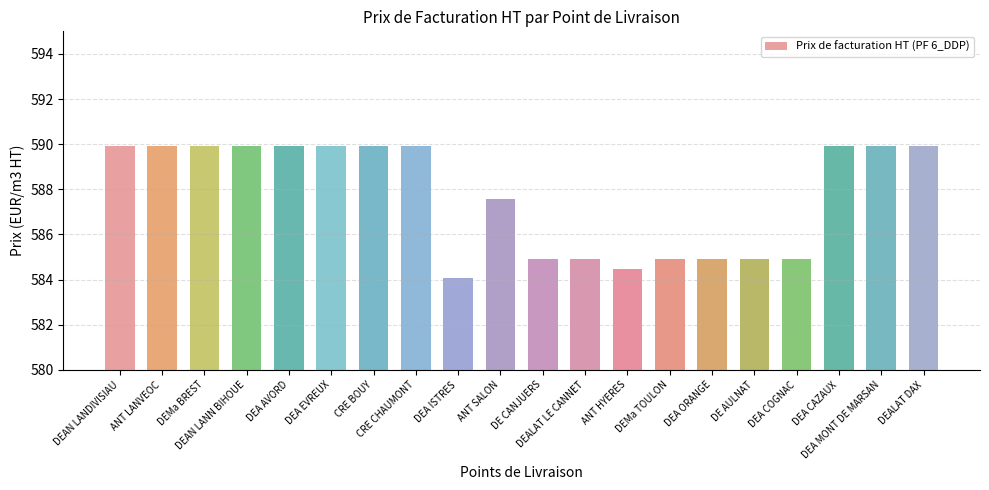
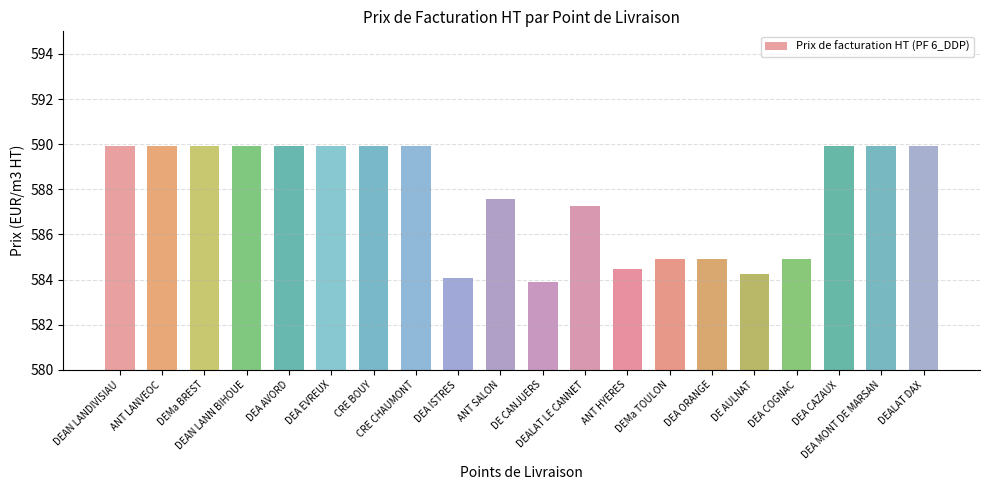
  {
    "DEAN LANDIVISIAU": 589.9,
    "ANT LANVEOC": 589.9,
    "DEMa BREST": 589.9,
    "DEAN LANN BIHOUE": 589.9,
    "DEA AVORD": 589.9,
    "DEA EVREUX": 589.9,
    "CRE BOUY": 589.9,
    "CRE CHAUMONT": 589.9,
    "DEA ISTRES": 584.1,
    "ANT SALON": 587.6,
-   "DE CANJUERS": 584.9,
-   "DEALAT LE CANNET": 584.9,
+   "DE CANJUERS": 583.9,
+   "DEALAT LE CANNET": 587.3,
    "ANT HYERES": 584.5,
    "DEMa TOULON": 584.9,
    "DEA ORANGE": 584.9,
-   "DE AULNAT": 584.9,
+   "DE AULNAT": 584.2,
    "DEA COGNAC": 584.9,
    "DEA CAZAUX": 589.9,
    "DEA MONT DE MARSAN": 589.9,
    "DEALAT DAX": 589.9
  }
